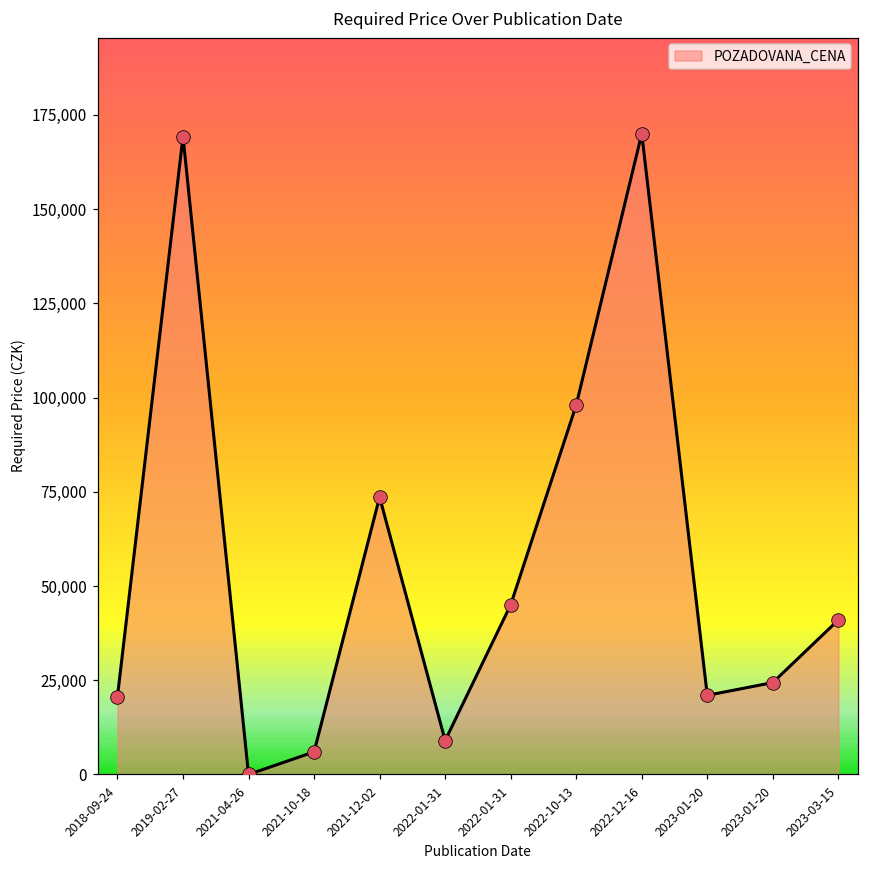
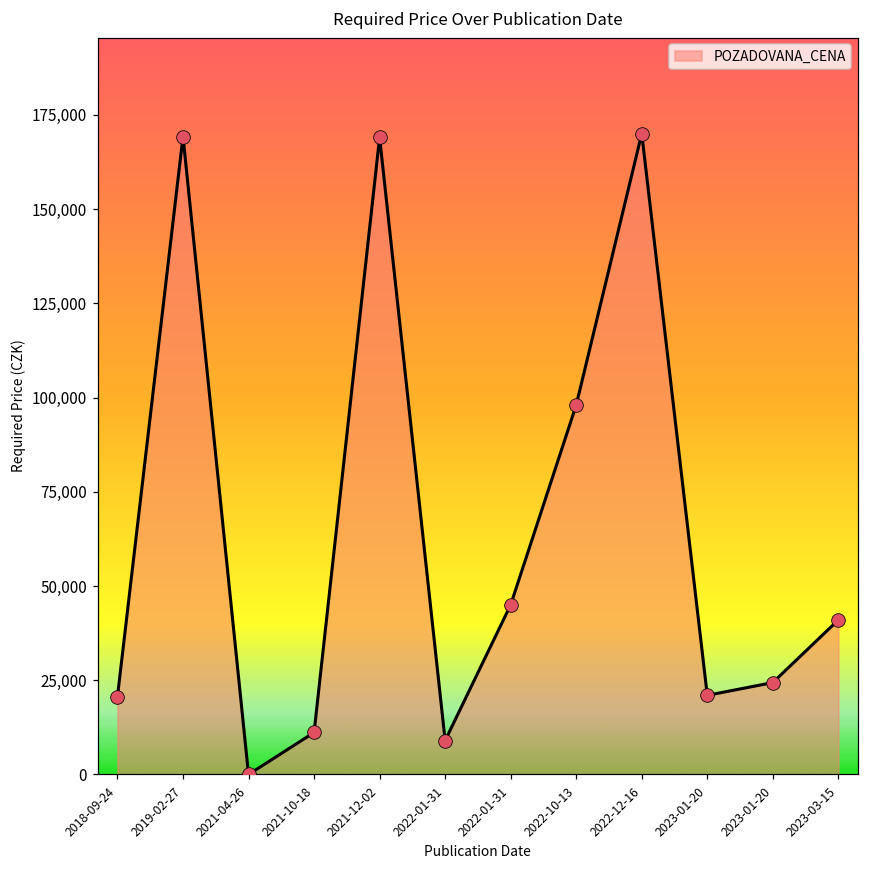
  {
    "2018-09-24": "21,000",
    "2019-02-27": "169,000",
    "2021-04-26": "0",
-   "2021-10-18": "6,000",
-   "2021-12-02": "74,000",
+   "2021-10-18": "11,000",
+   "2021-12-02": "169,000",
    "2022-10-13": "98,000",
    "2022-12-16": "170,000",
    "2023-03-15": "41,000"
  }
